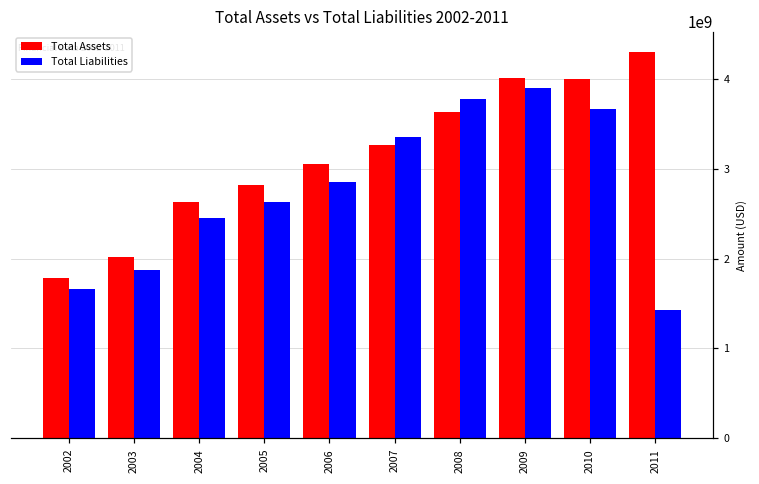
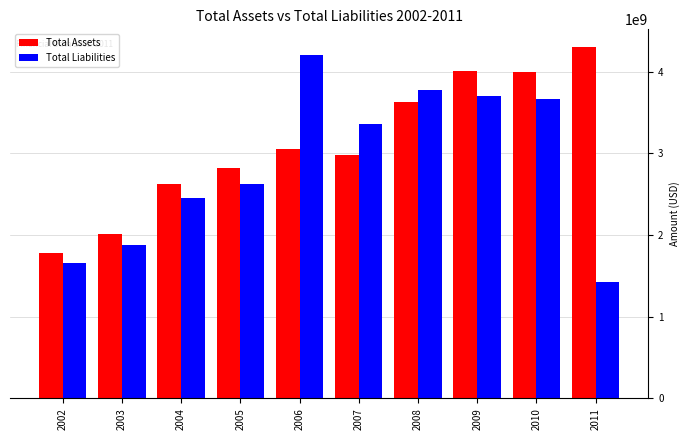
  {
    "Total Assets": {
      "2002": 1800000000,
      "2003": 2000000000,
      "2004": 2600000000,
      "2005": 2800000000,
      "2006": 3100000000,
-     "2007": 3300000000,
+     "2007": 3000000000,
      "2008": 3600000000,
      "2009": 4000000000,
      "2010": 4000000000,
      "2011": 4300000000
    },
    "Total Liabilities": {
      "2002": 1700000000,
      "2003": 1900000000,
      "2004": 2500000000,
      "2005": 2600000000,
-     "2006": 2800000000,
+     "2006": 4200000000,
      "2007": 3400000000,
      "2008": 3800000000,
-     "2009": 3900000000,
+     "2009": 3700000000,
      "2010": 3700000000,
      "2011": 1400000000
    }
  }
